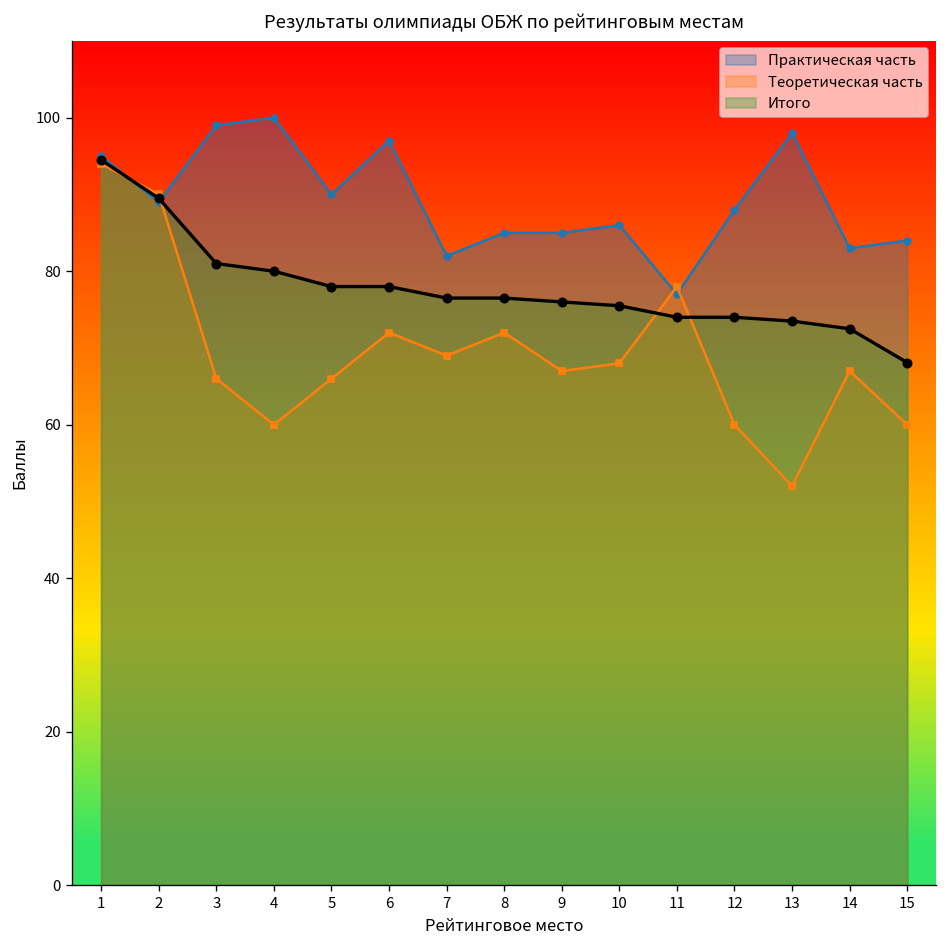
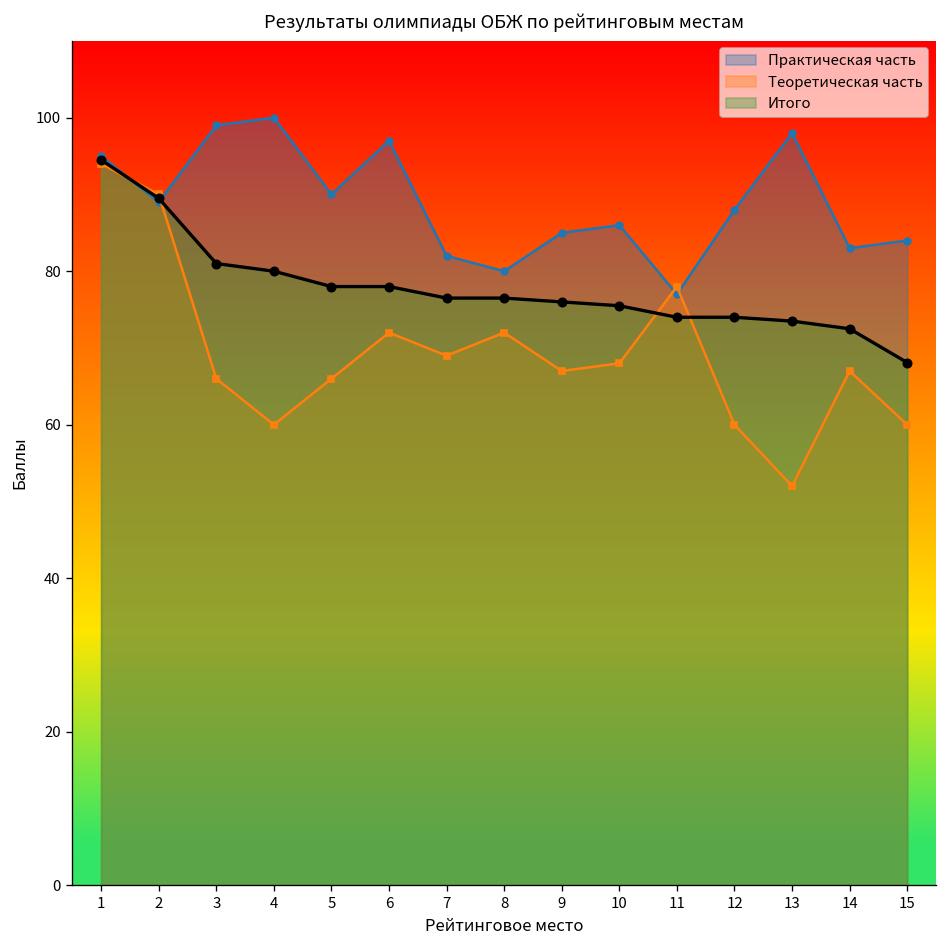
  {
    "Практическая часть": {
      "1": 95,
      "2": 89,
      "3": 99,
      "4": 100,
      "5": 90,
      "6": 97,
      "7": 82,
-     "8": 85,
+     "8": 80,
      "9": 85,
      "10": 86,
      "11": 77,
      "12": 88,
      "13": 98,
      "14": 83,
      "15": 84
    },
    "Теоретическая часть": {
      "1": 94,
      "2": 90,
      "3": 66,
      "4": 60,
      "5": 66,
      "6": 72,
      "7": 69,
      "8": 72,
      "9": 67,
      "10": 68,
      "11": 78,
      "12": 60,
      "13": 52,
      "14": 67,
      "15": 60
    },
    "Итого": {
      "1": 95,
      "2": 90,
      "3": 81,
      "4": 80,
      "5": 78,
      "6": 78,
      "7": 77,
      "8": 77,
      "9": 76,
      "10": 76,
      "11": 74,
      "12": 74,
      "13": 74,
      "14": 73,
      "15": 68
    }
  }
